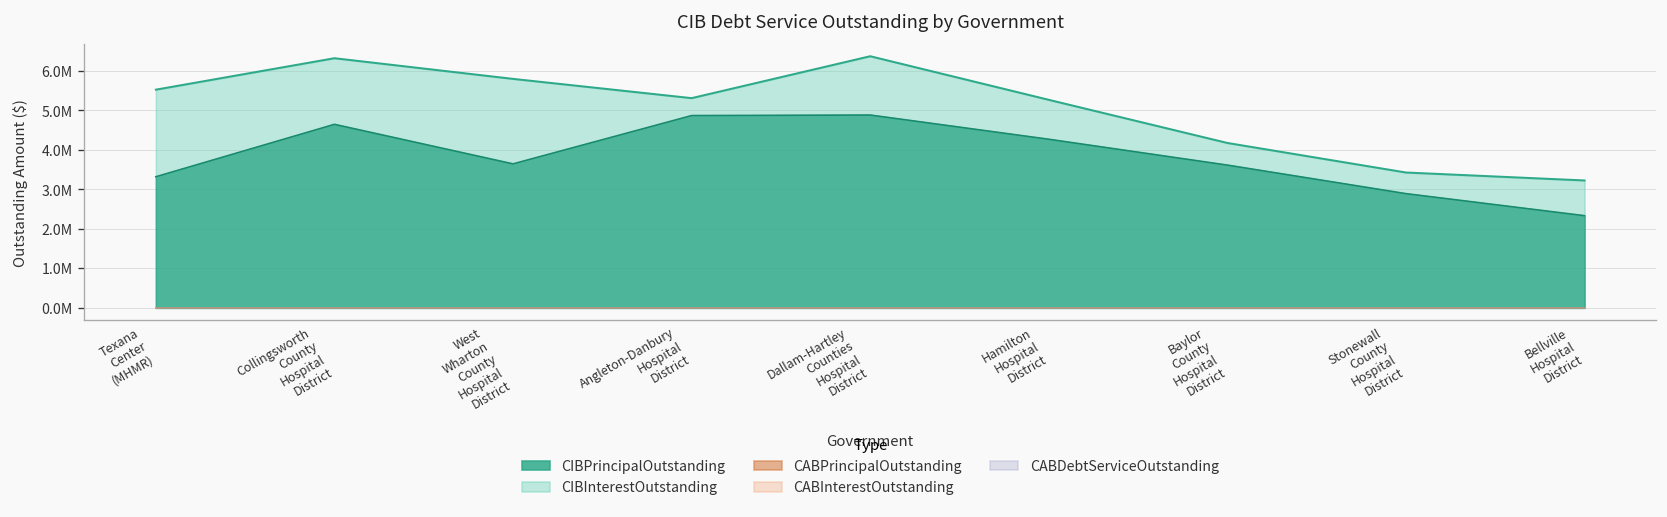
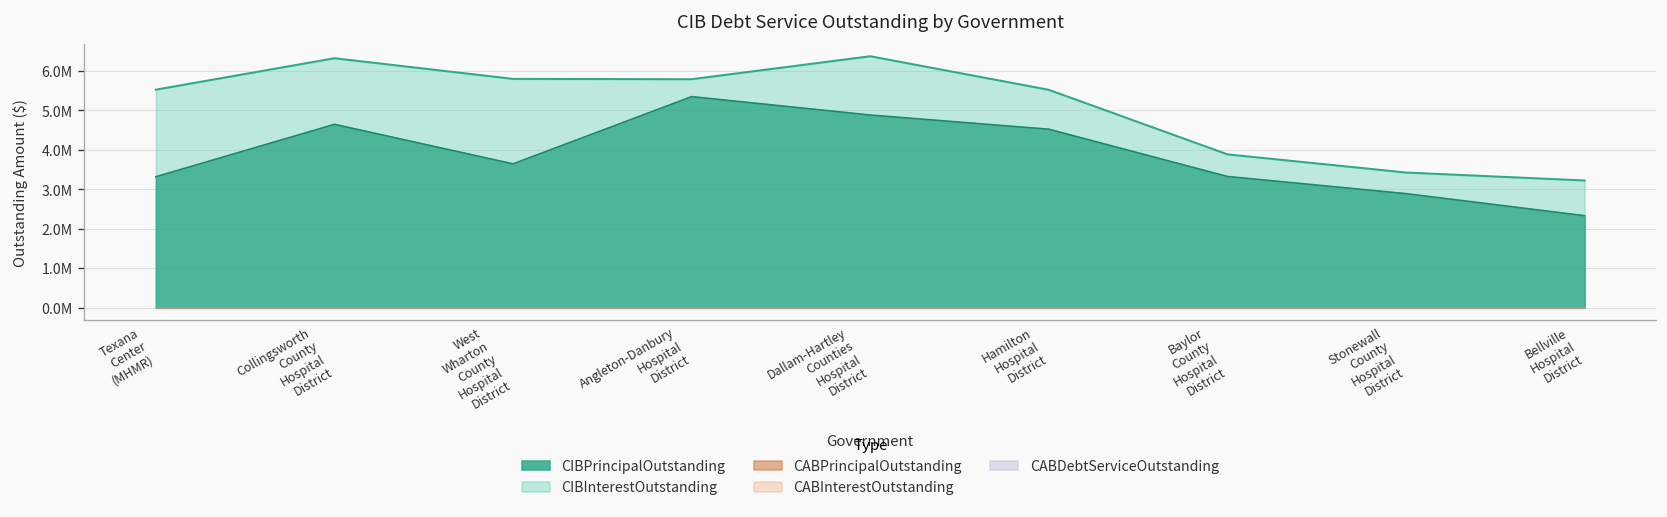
  {
    "CIBPrincipalOutstanding": {
      "Texana Center (MHMR)": 3300000,
      "Collingsworth County Hospital District": 4600000,
      "West Wharton County Hospital District": 3600000,
-     "Angleton-Danbury Hospital District": 4900000,
+     "Angleton-Danbury Hospital District": 5400000,
      "Dallam-Hartley Counties Hospital District": 4900000,
-     "Hamilton Hospital District": 4300000,
-     "Baylor County Hospital District": 3600000,
+     "Hamilton Hospital District": 4500000,
+     "Baylor County Hospital District": 3300000,
      "Stonewall County Hospital District": 2900000,
      "Bellville Hospital District": 2300000
    }
  }
